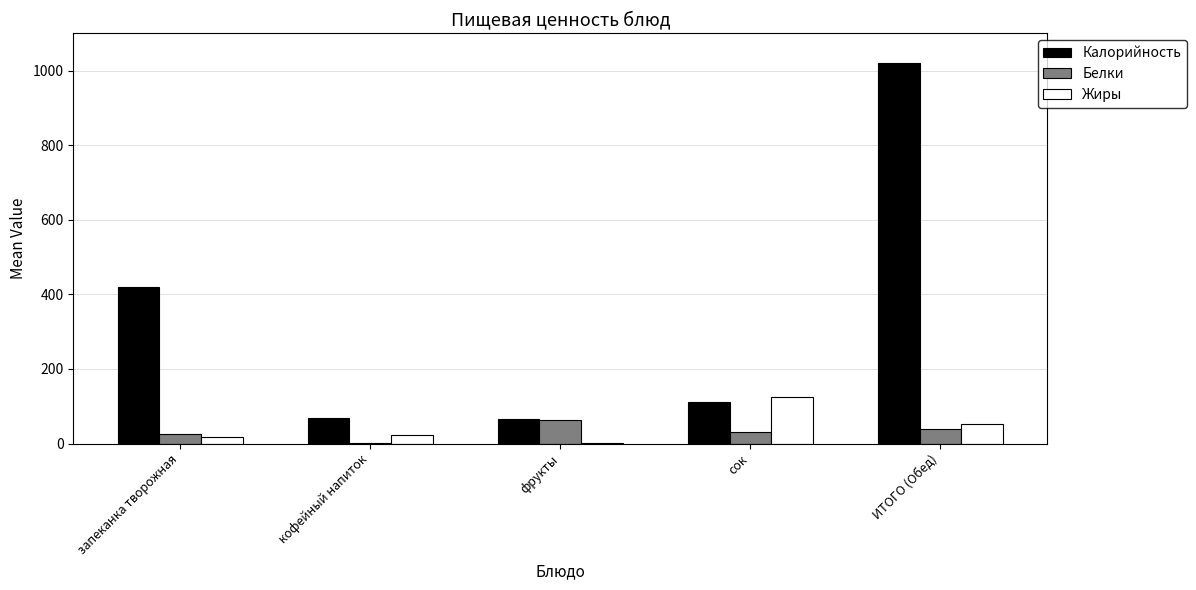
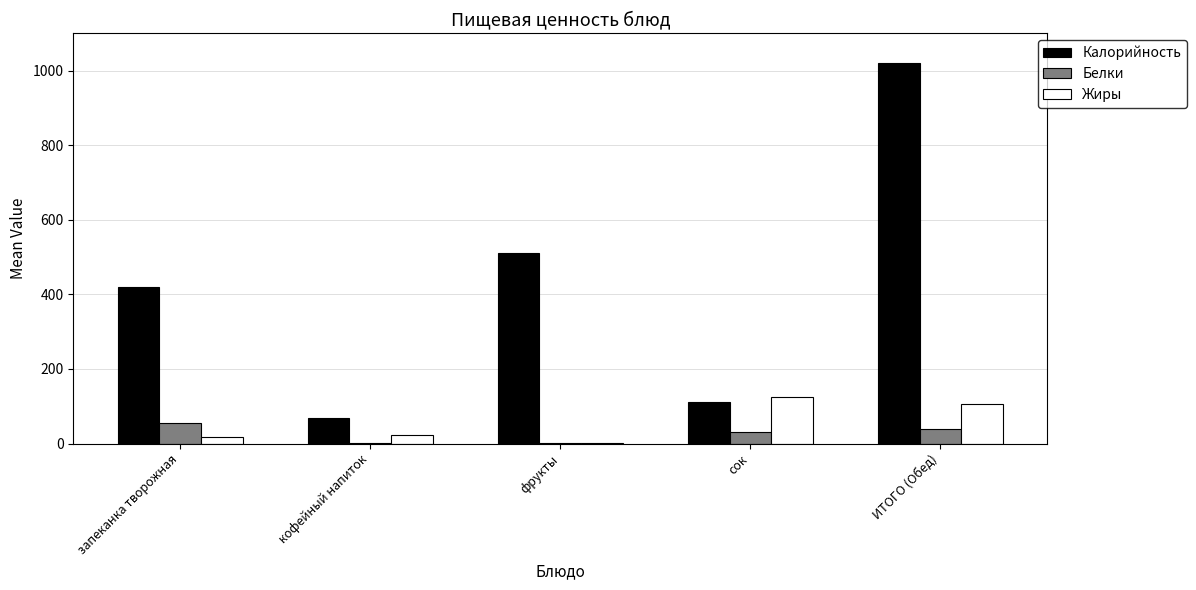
  {
    "Калорийность": {
      "запеканка творожная": 420,
      "кофейный напиток": 70,
-     "фрукты": 70,
+     "фрукты": 510,
      "сок": 110,
      "ИТОГО (Обед)": 1020
    },
    "Белки": {
-     "запеканка творожная": 30,
-     "фрукты": 60,
+     "запеканка творожная": 50,
+     "фрукты": 0,
      "сок": 30,
      "ИТОГО (Обед)": 40
    },
    "Жиры": {
      "запеканка творожная": 20,
      "кофейный напиток": 20,
      "сок": 130,
-     "ИТОГО (Обед)": 50
+     "ИТОГО (Обед)": 110
    }
  }
